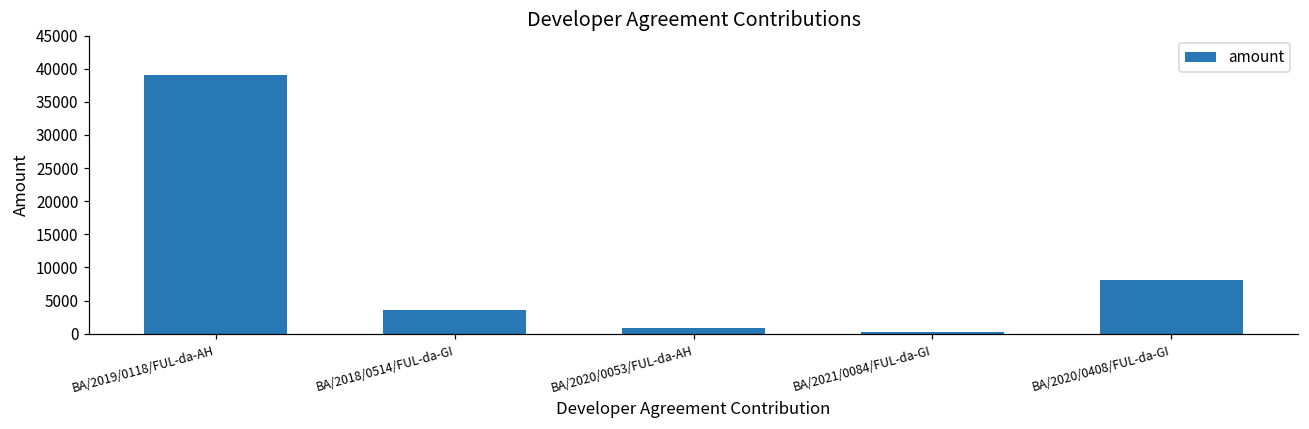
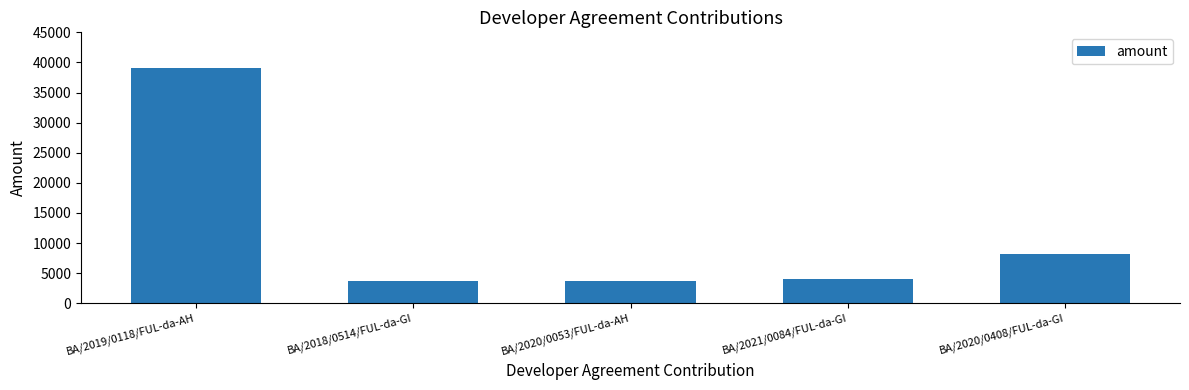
  {
    "BA/2019/0118/FUL-da-AH": 39000,
    "BA/2018/0514/FUL-da-GI": 4000,
-   "BA/2020/0053/FUL-da-AH": 1000,
-   "BA/2021/0084/FUL-da-GI": 0,
+   "BA/2020/0053/FUL-da-AH": 4000,
+   "BA/2021/0084/FUL-da-GI": 4000,
    "BA/2020/0408/FUL-da-GI": 8000
  }
